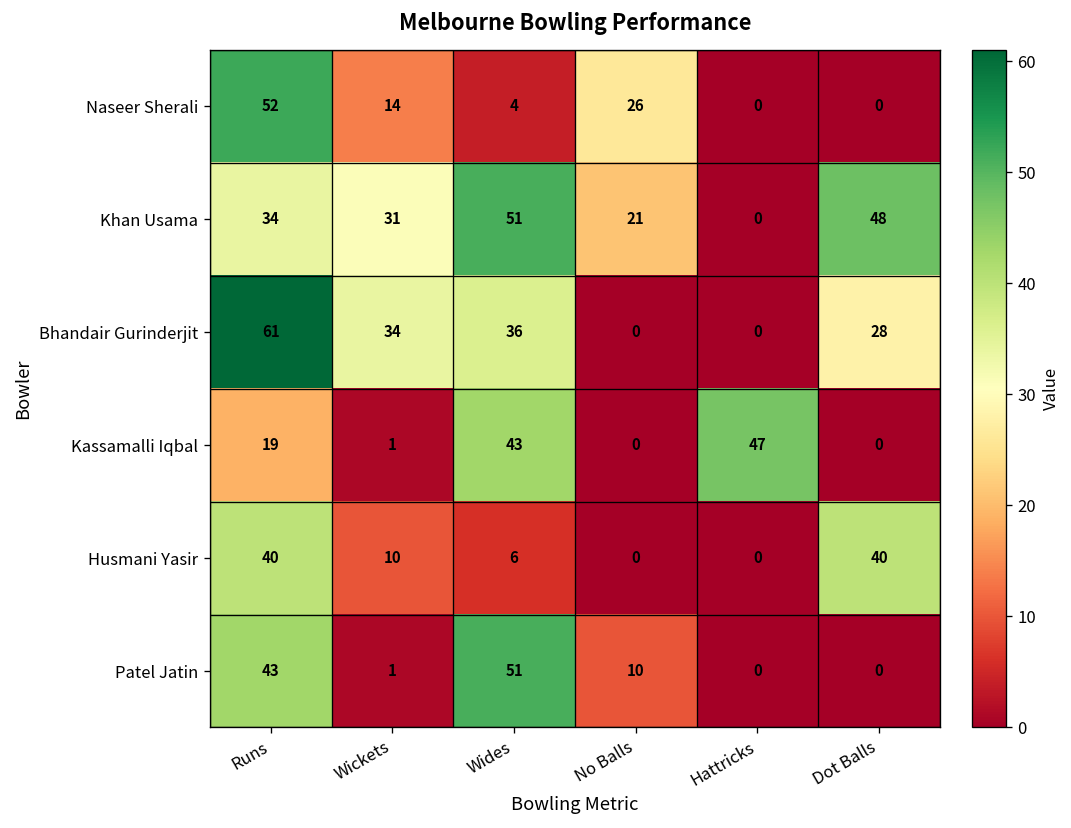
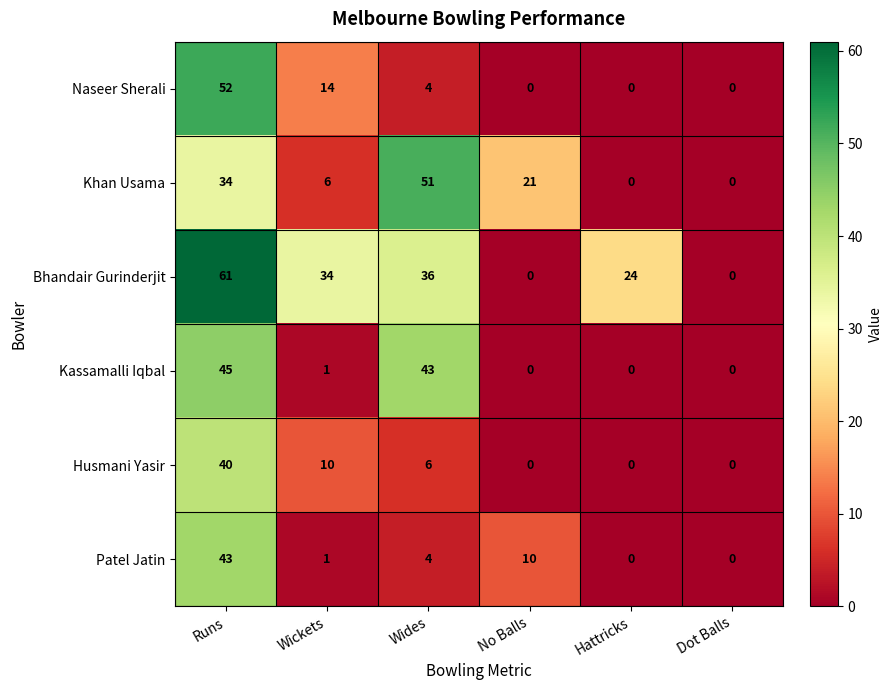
  {
    "Naseer Sherali": {
      "Runs": 52,
      "Wickets": 14,
      "Wides": 4,
-     "No Balls": 26,
+     "No Balls": 0,
      "Hattricks": 0,
      "Dot Balls": 0
    },
    "Khan Usama": {
      "Runs": 34,
-     "Wickets": 31,
+     "Wickets": 6,
      "Wides": 51,
      "No Balls": 21,
      "Hattricks": 0,
-     "Dot Balls": 48
+     "Dot Balls": 0
    },
    "Bhandair Gurinderjit": {
      "Runs": 61,
      "Wickets": 34,
      "Wides": 36,
      "No Balls": 0,
-     "Hattricks": 0,
-     "Dot Balls": 28
+     "Hattricks": 24,
+     "Dot Balls": 0
    },
    "Kassamalli Iqbal": {
-     "Runs": 19,
+     "Runs": 45,
      "Wickets": 1,
      "Wides": 43,
      "No Balls": 0,
-     "Hattricks": 47,
+     "Hattricks": 0,
      "Dot Balls": 0
    },
    "Husmani Yasir": {
      "Runs": 40,
      "Wickets": 10,
      "Wides": 6,
      "No Balls": 0,
      "Hattricks": 0,
-     "Dot Balls": 40
+     "Dot Balls": 0
    },
    "Patel Jatin": {
      "Runs": 43,
      "Wickets": 1,
-     "Wides": 51,
+     "Wides": 4,
      "No Balls": 10,
      "Hattricks": 0,
      "Dot Balls": 0
    }
  }
